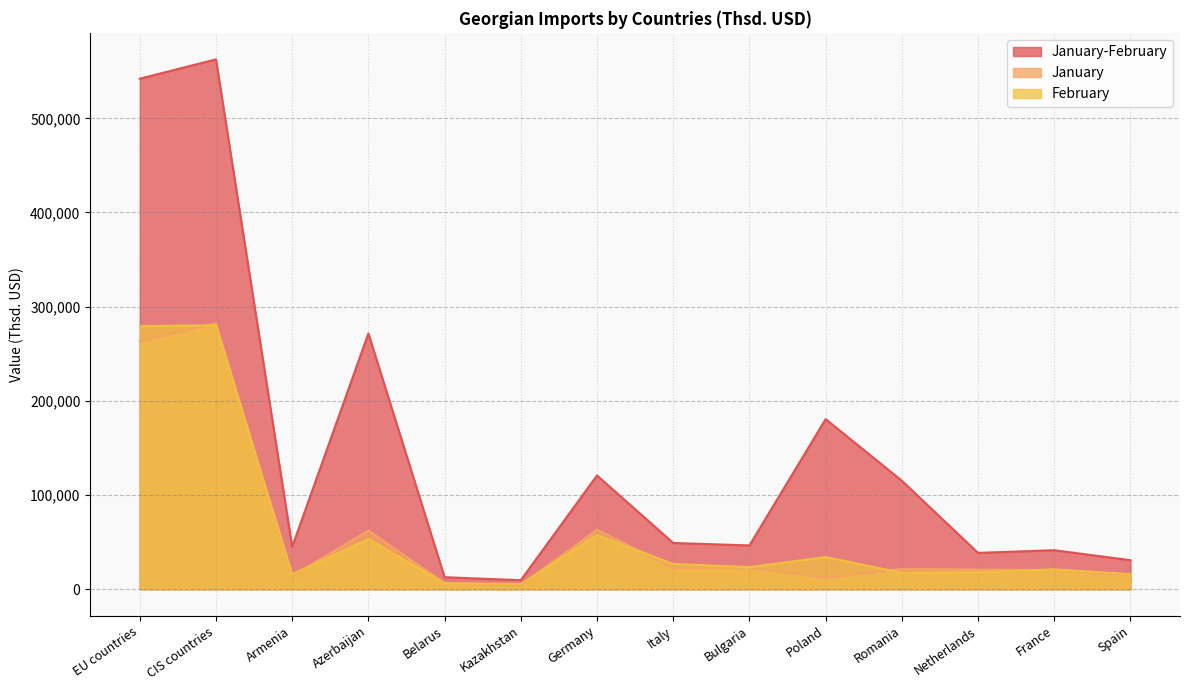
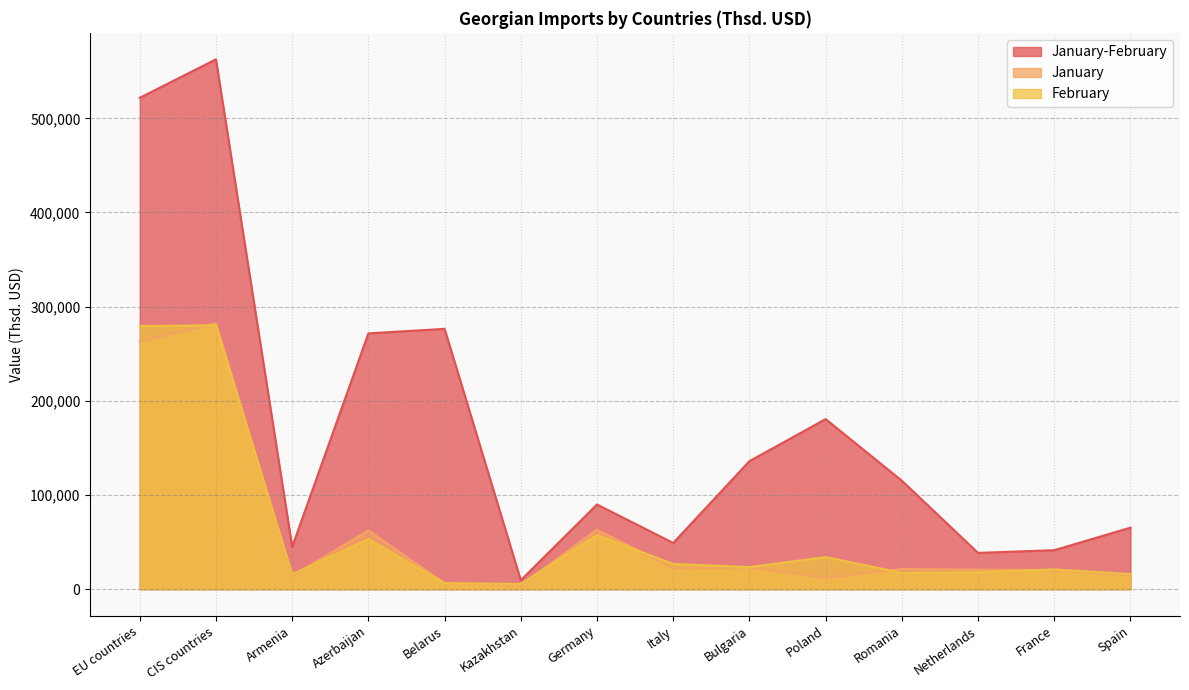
  {
    "January-February": {
-     "EU countries": "540,000",
+     "EU countries": "520,000",
      "CIS countries": "560,000",
      "Armenia": "40,000",
      "Azerbaijan": "270,000",
-     "Belarus": "10,000",
+     "Belarus": "280,000",
      "Kazakhstan": "10,000",
-     "Germany": "120,000",
+     "Germany": "90,000",
      "Italy": "50,000",
-     "Bulgaria": "50,000",
+     "Bulgaria": "140,000",
      "Poland": "180,000",
      "Romania": "120,000",
      "Netherlands": "40,000",
      "France": "40,000",
-     "Spain": "30,000"
+     "Spain": "70,000"
    }
  }
